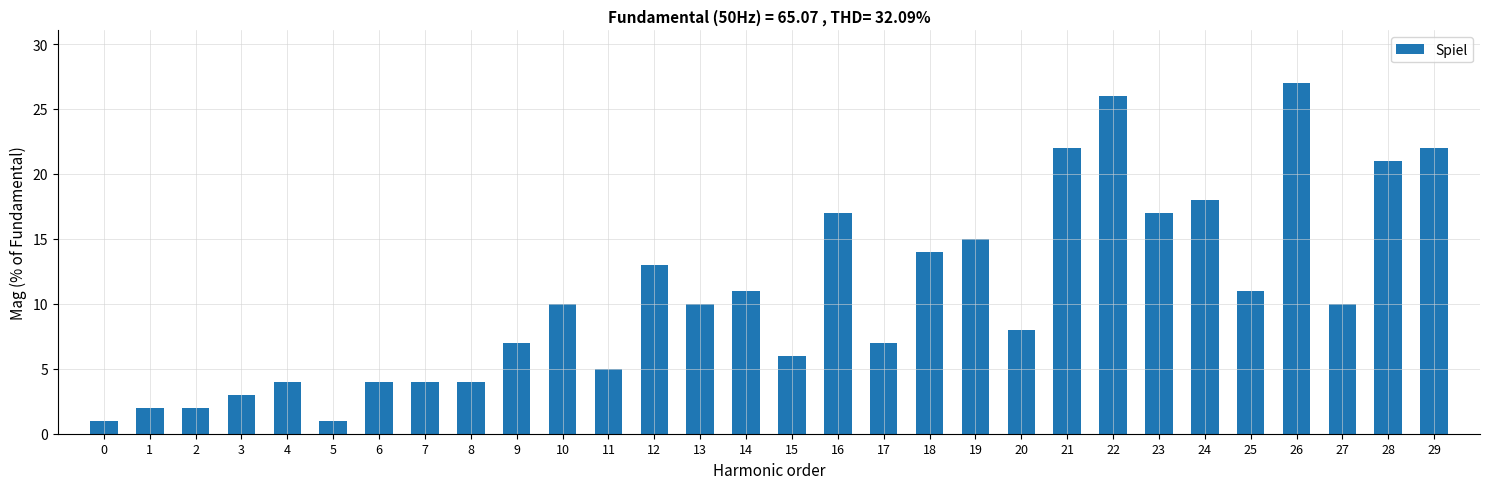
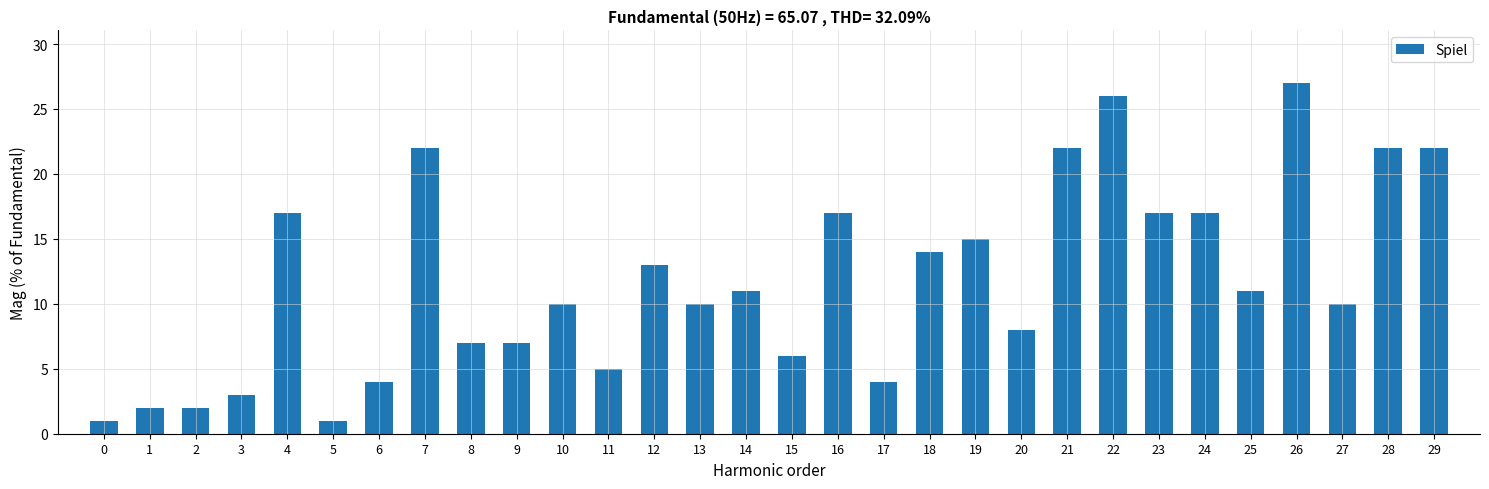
  {
    "0": 1,
    "1": 2,
    "2": 2,
    "3": 3,
-   "4": 4,
+   "4": 17,
    "5": 1,
    "6": 4,
-   "7": 4,
-   "8": 4,
+   "7": 22,
+   "8": 7,
    "9": 7,
    "10": 10,
    "11": 5,
    "12": 13,
    "13": 10,
    "14": 11,
    "15": 6,
    "16": 17,
-   "17": 7,
+   "17": 4,
    "18": 14,
    "19": 15,
    "20": 8,
    "21": 22,
    "22": 26,
    "23": 17,
-   "24": 18,
+   "24": 17,
    "25": 11,
    "26": 27,
    "27": 10,
-   "28": 21,
+   "28": 22,
    "29": 22
  }
